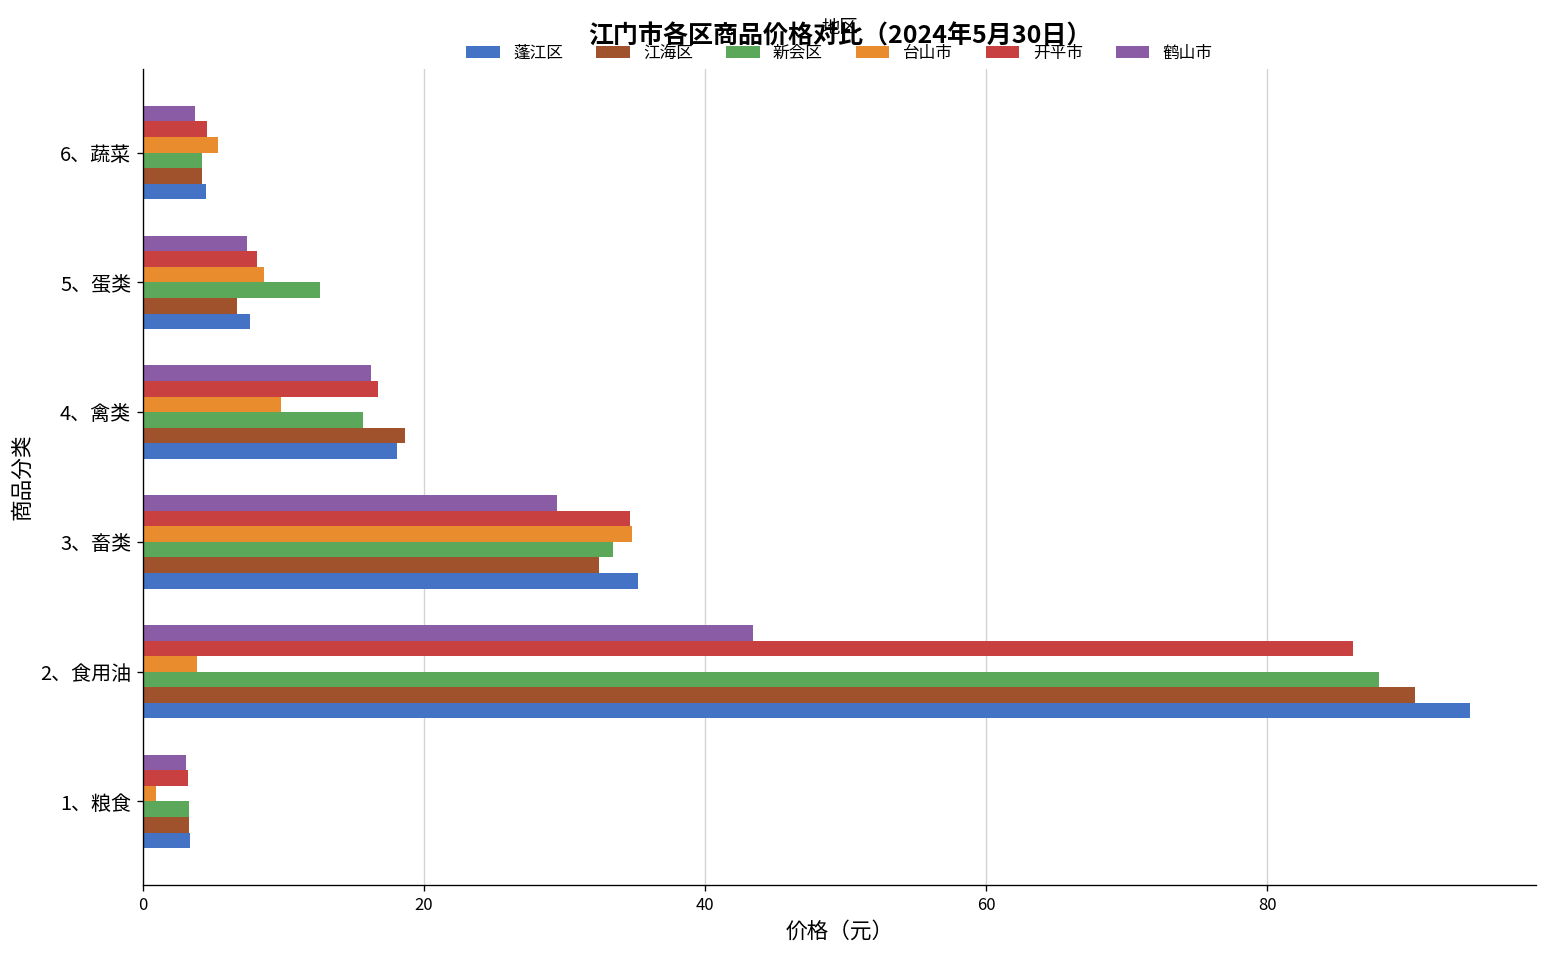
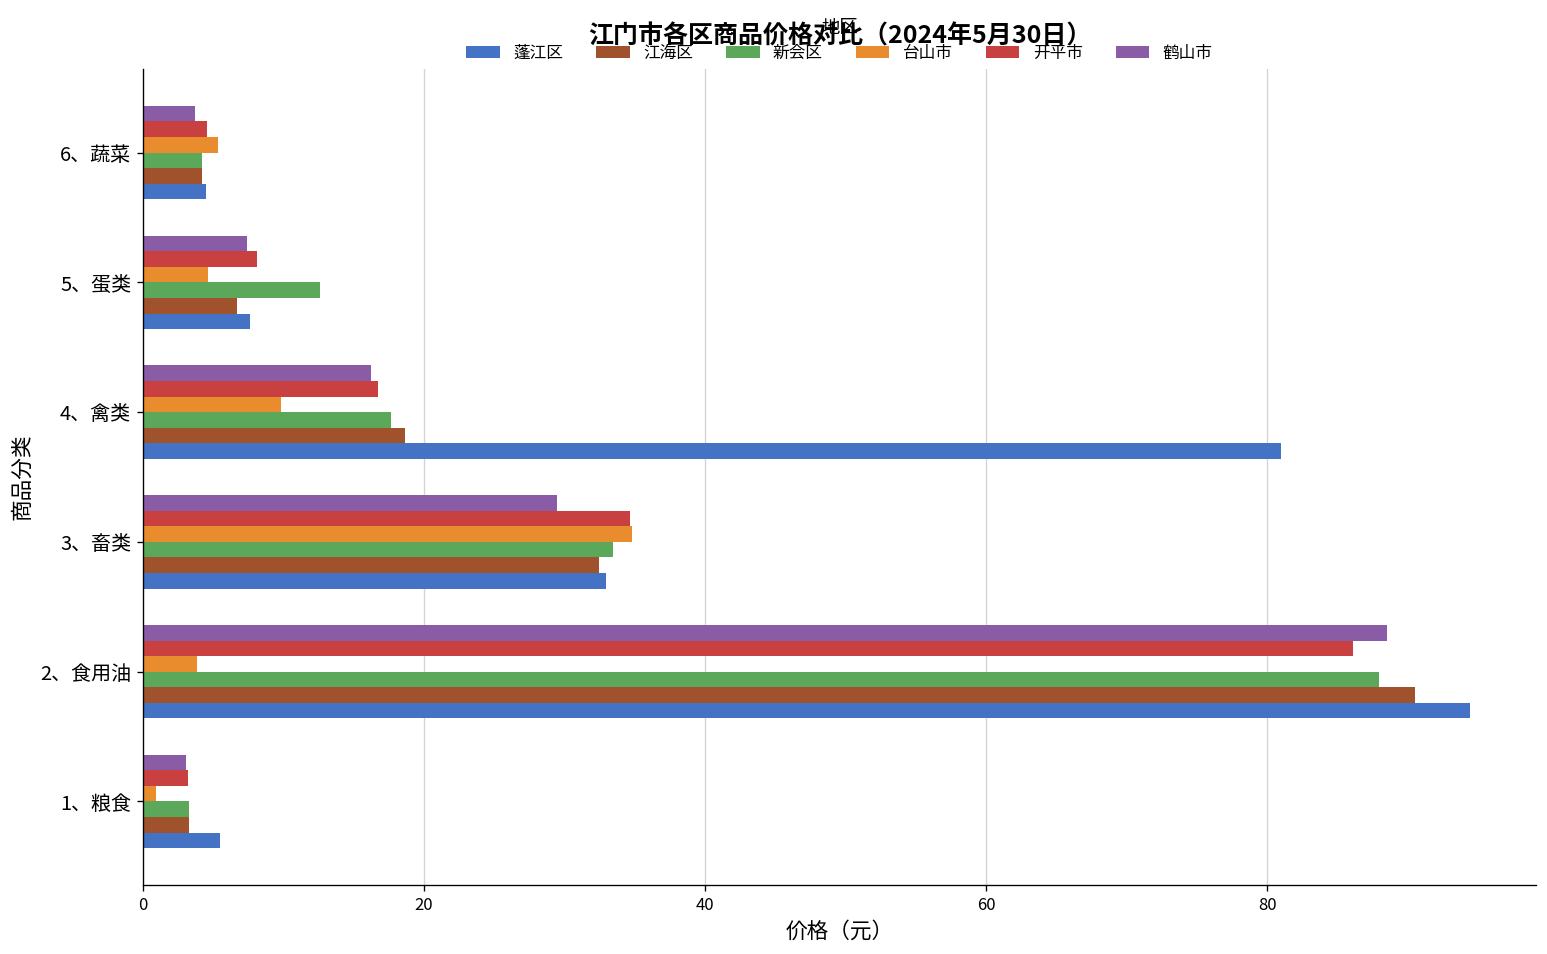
  {
    "蓬江区": {
      "6、蔬菜": 4.5,
      "5、蛋类": 7.6,
-     "4、禽类": 18.1,
-     "3、畜类": 35.3,
+     "4、禽类": 81.0,
+     "3、畜类": 33.0,
      "2、食用油": 94.4,
-     "1、粮食": 3.4
+     "1、粮食": 5.5
    },
    "新会区": {
      "6、蔬菜": 4.2,
      "5、蛋类": 12.6,
-     "4、禽类": 15.7,
+     "4、禽类": 17.6,
      "3、畜类": 33.5,
      "2、食用油": 88.0,
      "1、粮食": 3.3
    },
    "台山市": {
      "6、蔬菜": 5.4,
-     "5、蛋类": 8.6,
+     "5、蛋类": 4.6,
      "4、禽类": 9.9,
      "3、畜类": 34.8,
      "2、食用油": 3.9,
      "1、粮食": 0.9
    },
    "鹤山市": {
      "6、蔬菜": 3.7,
      "5、蛋类": 7.4,
      "4、禽类": 16.3,
      "3、畜类": 29.5,
-     "2、食用油": 43.4,
+     "2、食用油": 88.5,
      "1、粮食": 3.1
    }
  }
